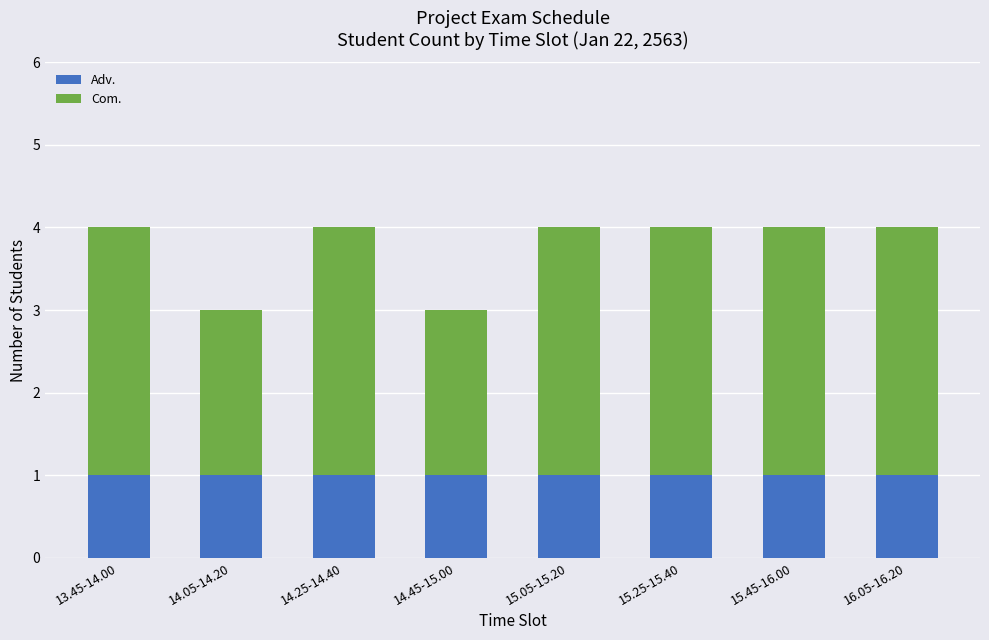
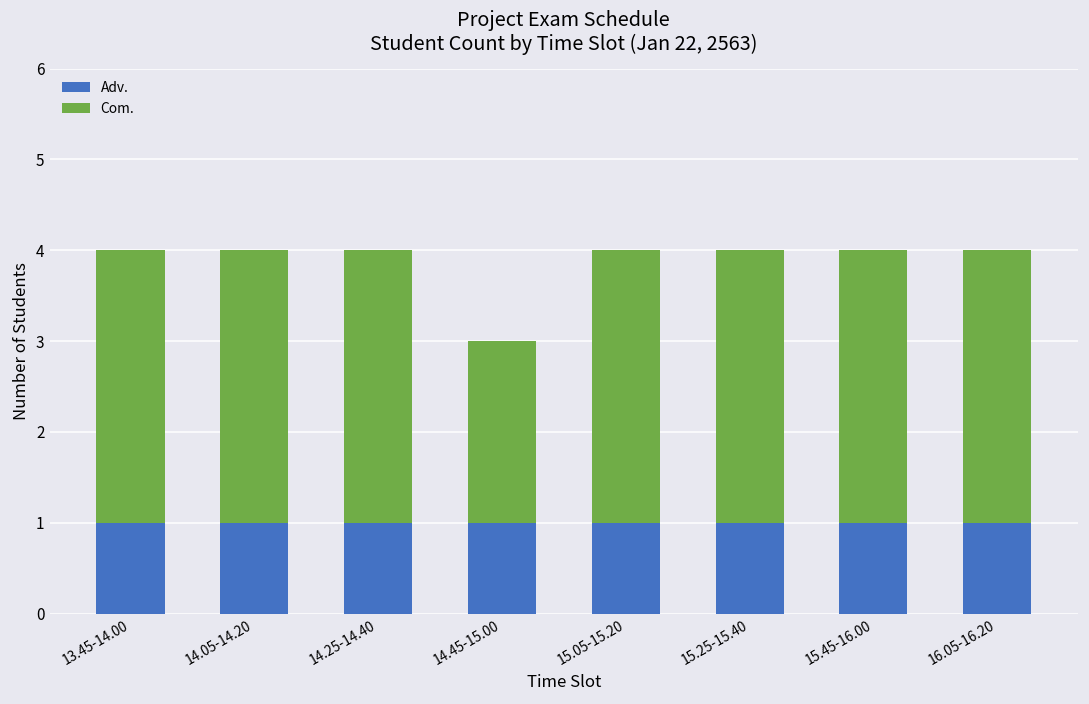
  {
    "Adv.": {
      "13.45-14.00": 1,
      "14.05-14.20": 1,
      "14.25-14.40": 1,
      "14.45-15.00": 1,
      "15.05-15.20": 1,
      "15.25-15.40": 1,
      "15.45-16.00": 1,
      "16.05-16.20": 1
    },
    "Com.": {
      "13.45-14.00": 3,
-     "14.05-14.20": 2,
+     "14.05-14.20": 3,
      "14.25-14.40": 3,
      "14.45-15.00": 2,
      "15.05-15.20": 3,
      "15.25-15.40": 3,
      "15.45-16.00": 3,
      "16.05-16.20": 3
    }
  }
